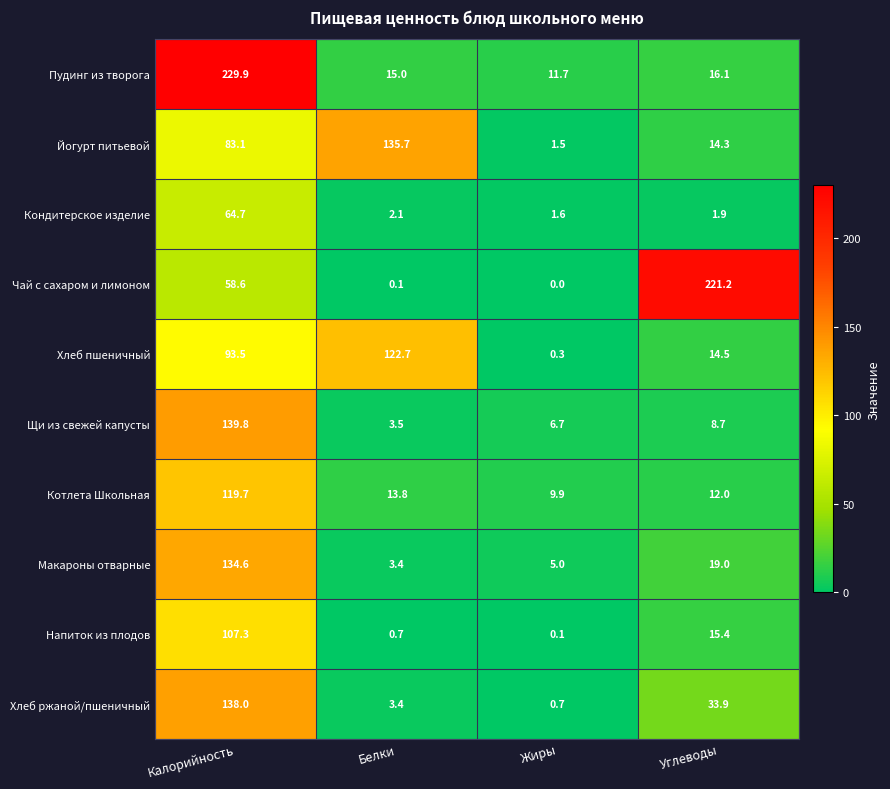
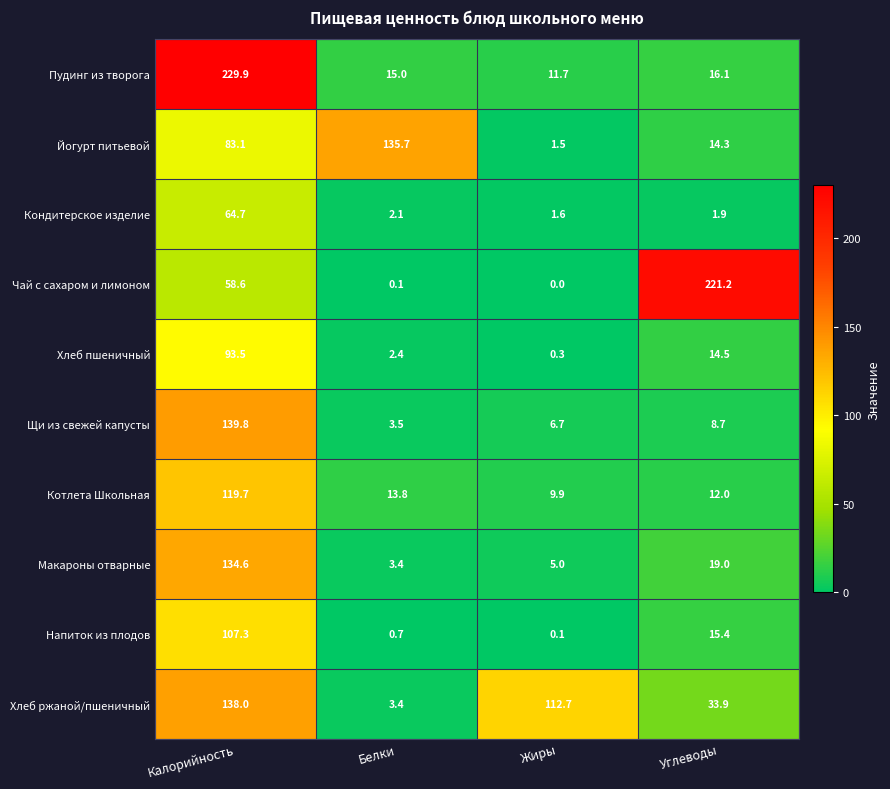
  {
    "Пудинг из творога": {
      "Калорийность": 229.9,
      "Белки": 15.0,
      "Жиры": 11.7,
      "Углеводы": 16.1
    },
    "Йогурт питьевой": {
      "Калорийность": 83.1,
      "Белки": 135.7,
      "Жиры": 1.5,
      "Углеводы": 14.3
    },
    "Кондитерское изделие": {
      "Калорийность": 64.7,
      "Белки": 2.1,
      "Жиры": 1.6,
      "Углеводы": 1.9
    },
    "Чай с сахаром и лимоном": {
      "Калорийность": 58.6,
      "Белки": 0.1,
      "Жиры": 0.0,
      "Углеводы": 221.2
    },
    "Хлеб пшеничный": {
      "Калорийность": 93.5,
-     "Белки": 122.7,
+     "Белки": 2.4,
      "Жиры": 0.3,
      "Углеводы": 14.5
    },
    "Щи из свежей капусты": {
      "Калорийность": 139.8,
      "Белки": 3.5,
      "Жиры": 6.7,
      "Углеводы": 8.7
    },
    "Котлета Школьная": {
      "Калорийность": 119.7,
      "Белки": 13.8,
      "Жиры": 9.9,
      "Углеводы": 12.0
    },
    "Макароны отварные": {
      "Калорийность": 134.6,
      "Белки": 3.4,
      "Жиры": 5.0,
      "Углеводы": 19.0
    },
    "Напиток из плодов": {
      "Калорийность": 107.3,
      "Белки": 0.7,
      "Жиры": 0.1,
      "Углеводы": 15.4
    },
    "Хлеб ржаной/пшеничный": {
      "Калорийность": 138.0,
      "Белки": 3.4,
-     "Жиры": 0.7,
+     "Жиры": 112.7,
      "Углеводы": 33.9
    }
  }
